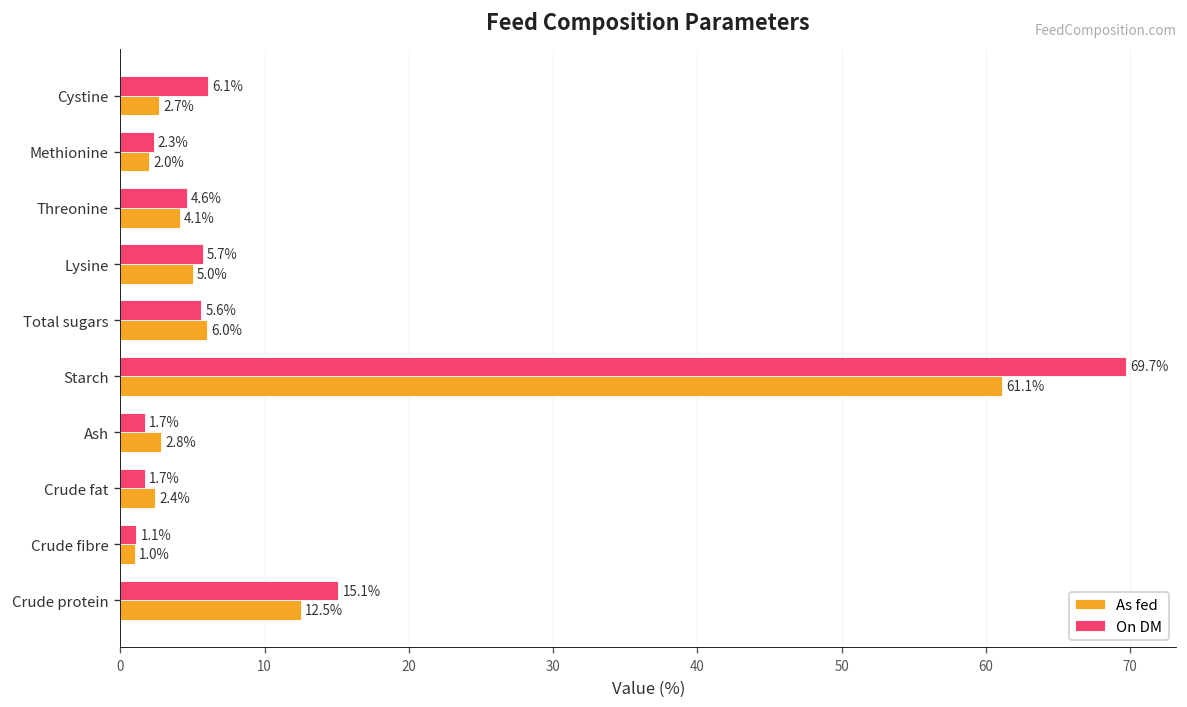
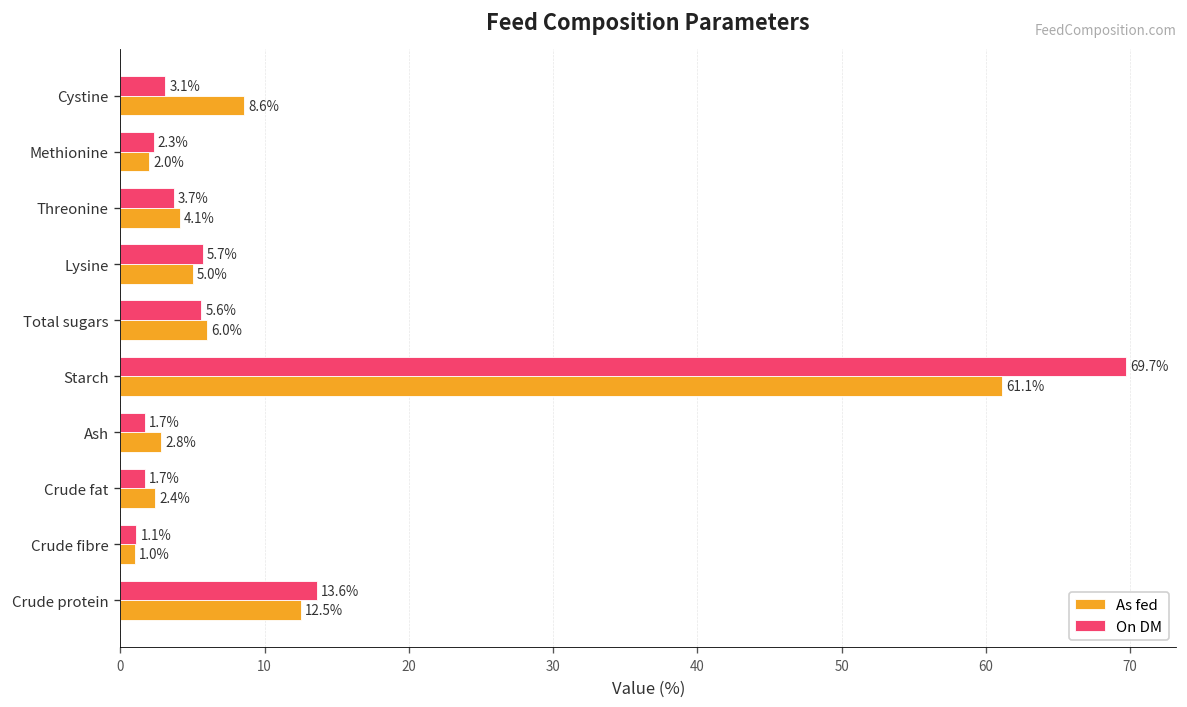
  {
    "As fed": {
-     "Cystine": "2.7%",
+     "Cystine": "8.6%",
      "Methionine": "2.0%",
      "Threonine": "4.1%",
      "Lysine": "5.0%",
      "Total sugars": "6.0%",
      "Starch": "61.1%",
      "Ash": "2.8%",
      "Crude fat": "2.4%",
      "Crude fibre": "1.0%",
      "Crude protein": "12.5%"
    },
    "On DM": {
-     "Cystine": "6.1%",
+     "Cystine": "3.1%",
      "Methionine": "2.3%",
-     "Threonine": "4.6%",
+     "Threonine": "3.7%",
      "Lysine": "5.7%",
      "Total sugars": "5.6%",
      "Starch": "69.7%",
      "Ash": "1.7%",
      "Crude fat": "1.7%",
      "Crude fibre": "1.1%",
-     "Crude protein": "15.1%"
+     "Crude protein": "13.6%"
    }
  }
